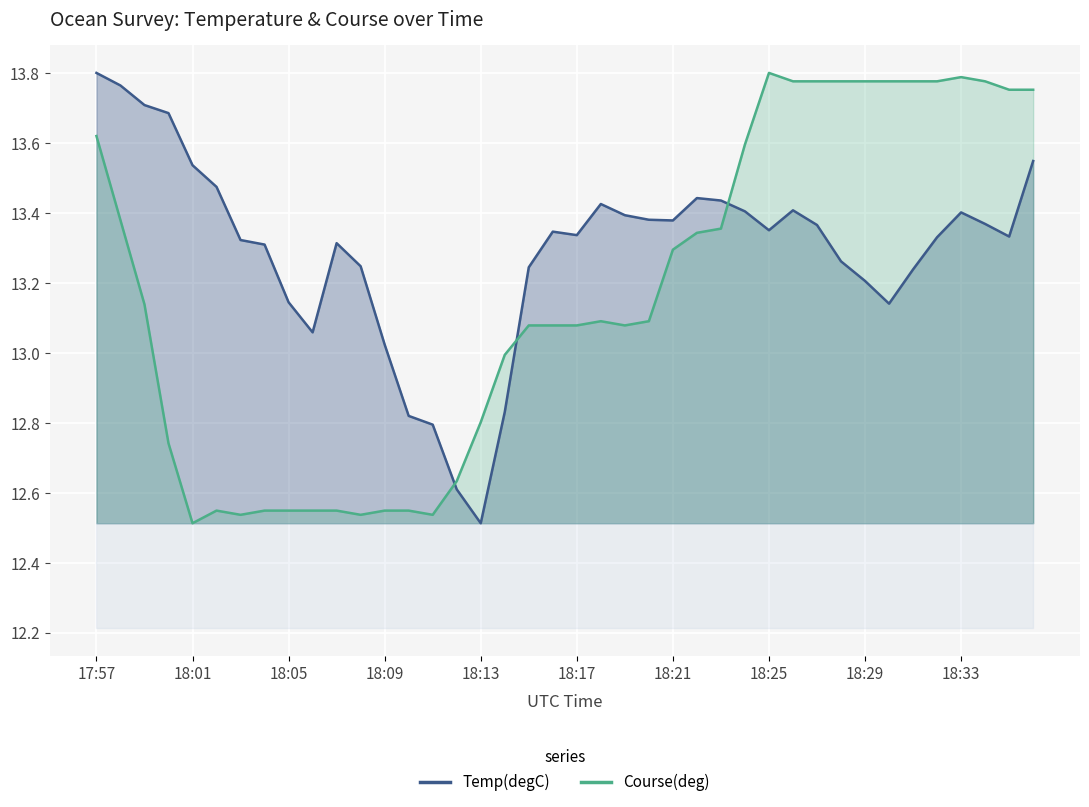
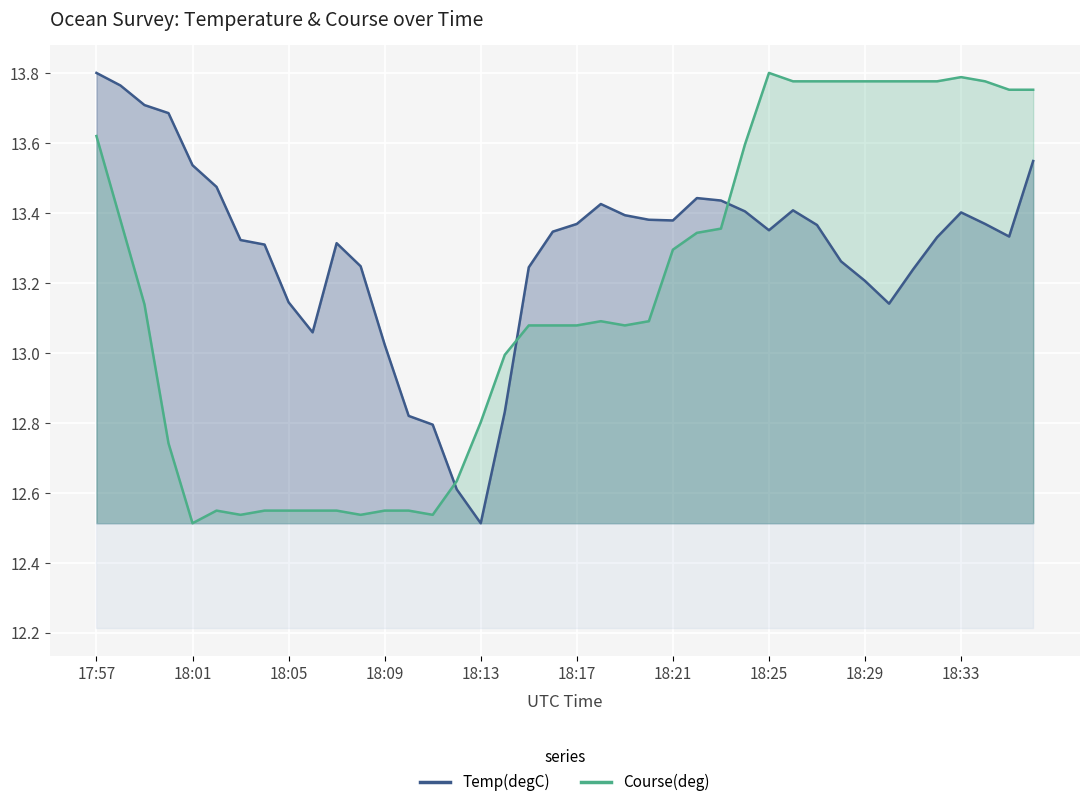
  {
    "Temp(degC)": {
      "17:57": 13.80,
      "18:01": 13.54,
      "18:05": 13.15,
      "18:09": 13.02,
-     "18:17": 13.34,
+     "18:17": 13.37,
      "18:21": 13.38,
      "18:25": 13.35,
      "18:29": 13.21,
      "18:33": 13.40
    }
  }
